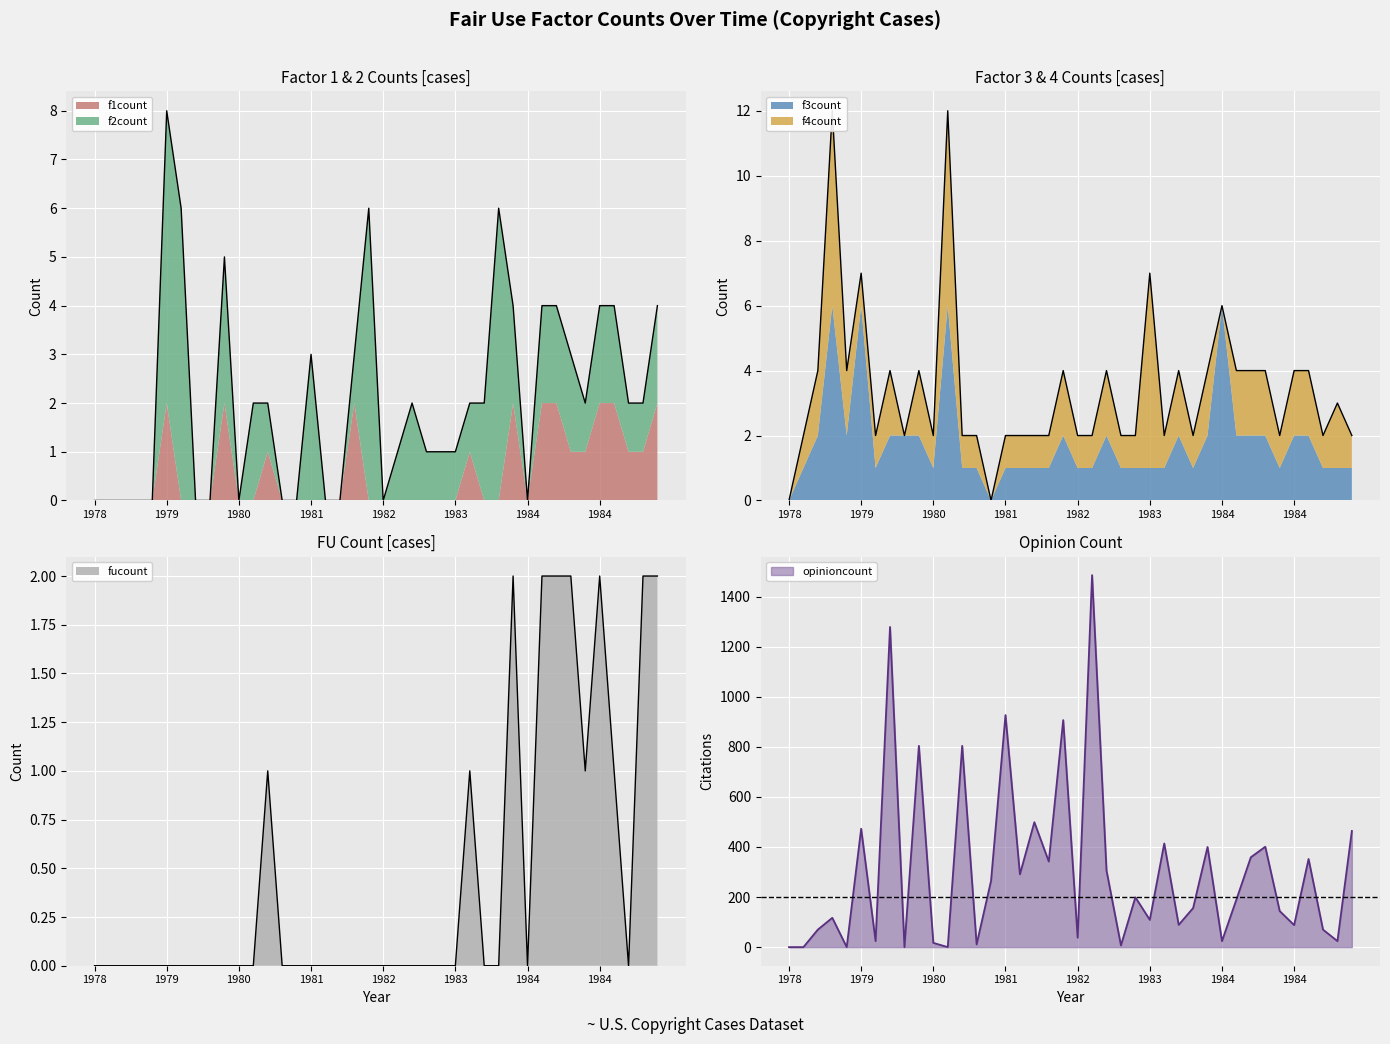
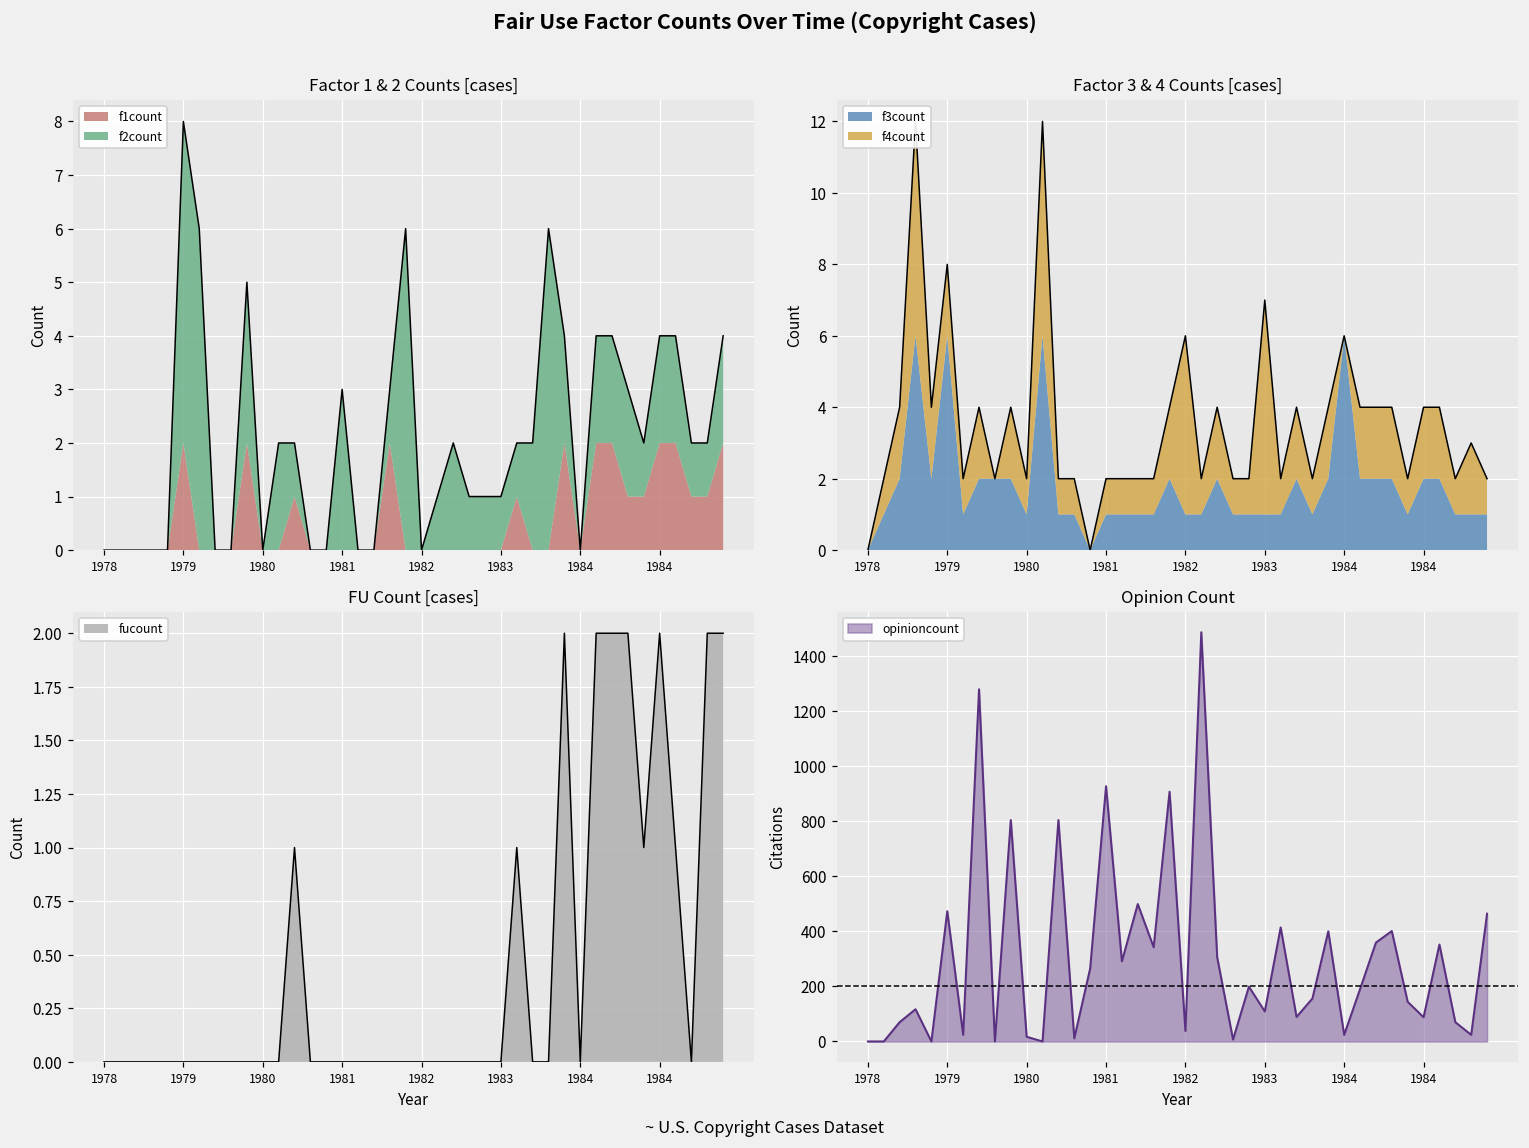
  {
    "Factor 1 & 2 Counts [cases]": {
      "f1count": {
        "1979": 2.0,
        "1981": 0.0,
        "1983": 0.0
      },
      "f2count": {
        "1981": 3.0,
        "1983": 1.0
      }
    },
    "Factor 3 & 4 Counts [cases]": {
      "f3count": {
        "1979": 6,
        "1980": 1,
        "1981": 1,
        "1982": 1,
        "1983": 1
      },
      "f4count": {
-       "1979": 1,
+       "1979": 2,
        "1980": 1,
        "1981": 1,
-       "1982": 1,
+       "1982": 5,
        "1983": 6
      }
    },
    "FU Count [cases]": {
      "1978": 0.00,
      "1979": 0.00,
      "1980": 0.00,
      "1981": 0.00,
      "1982": 0.00,
      "1983": 0.00
    },
    "Opinion Count": {
      "1978": 0,
      "1979": 470,
      "1980": 20,
      "1981": 930,
      "1982": 40,
      "1983": 110
    }
  }
